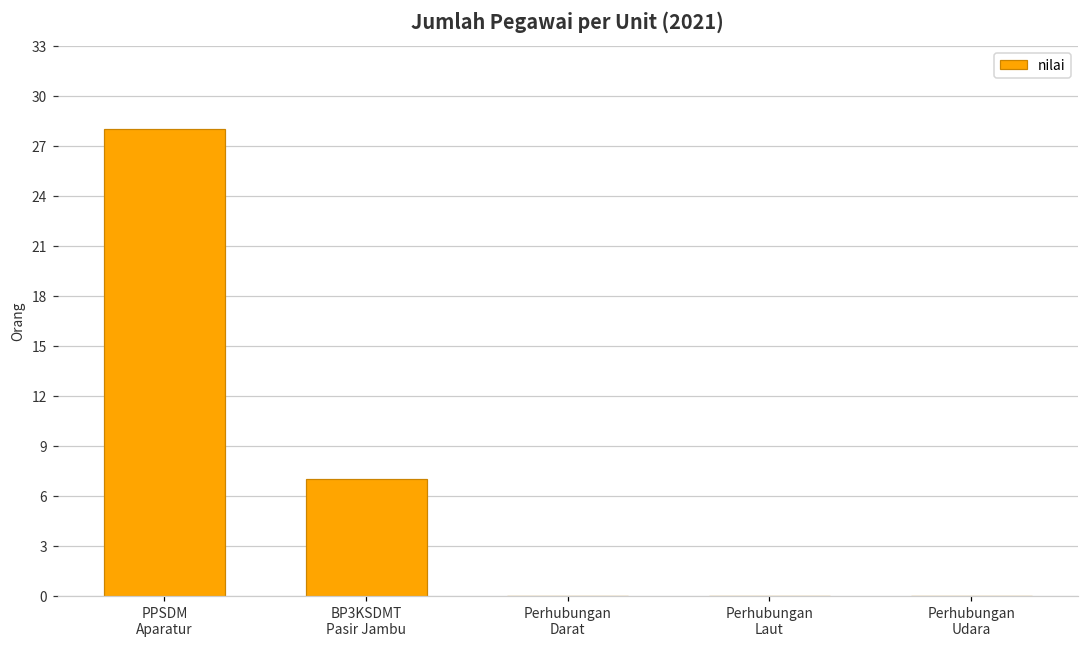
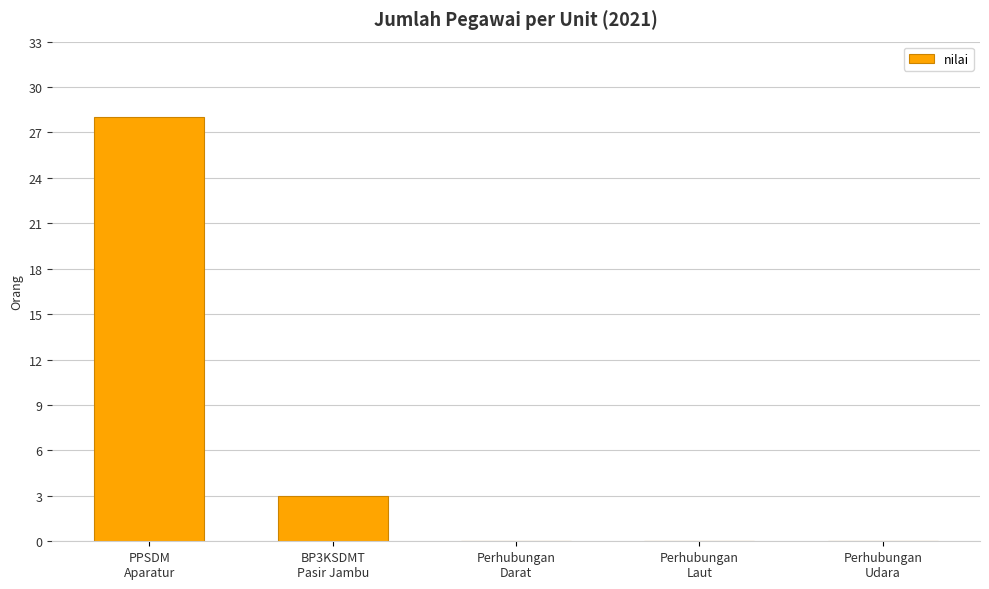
  {
    "PPSDM Aparatur": 28,
-   "BP3KSDMT Pasir Jambu": 7,
+   "BP3KSDMT Pasir Jambu": 3,
    "Perhubungan Darat": 0,
    "Perhubungan Laut": 0,
    "Perhubungan Udara": 0
  }
